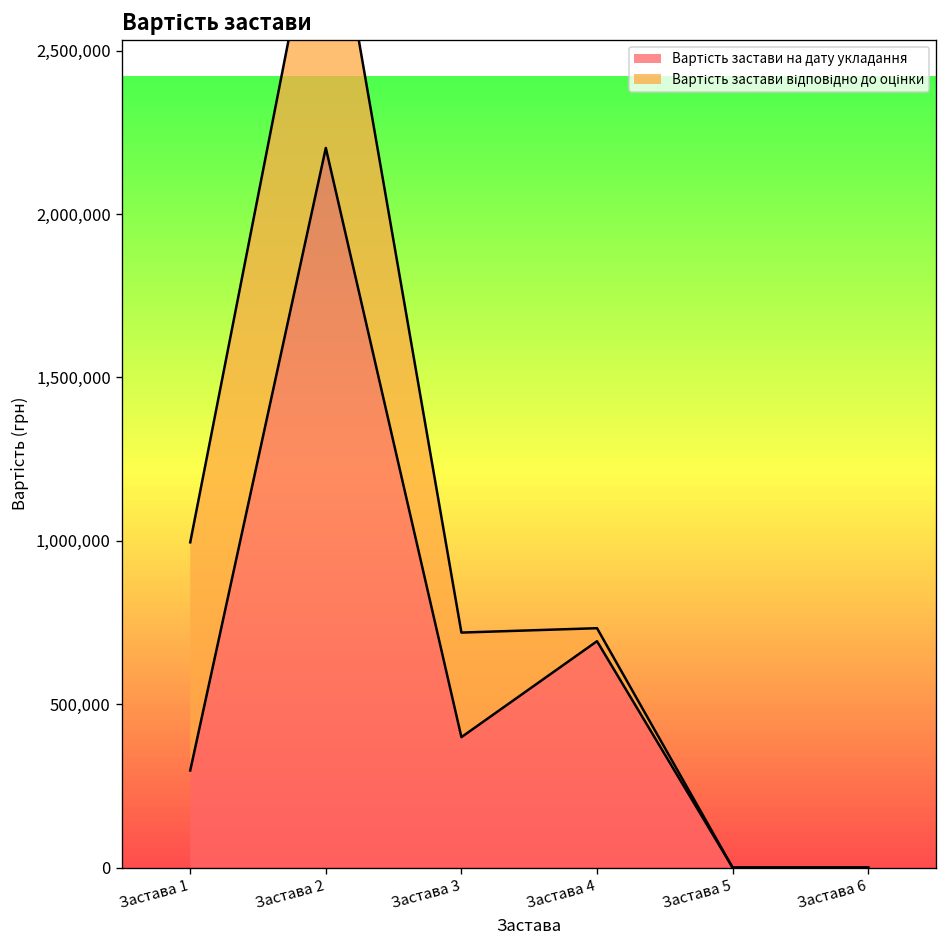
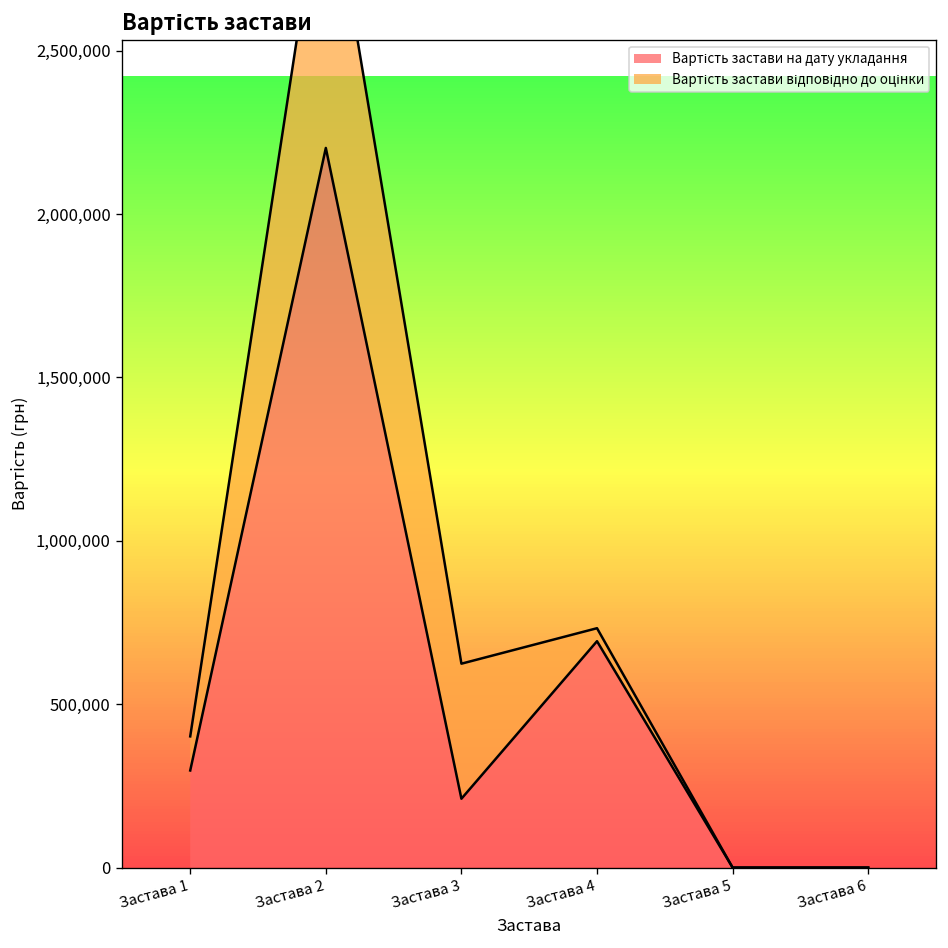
  {
    "Вартість застави на дату укладання": {
      "Застава 1": "300,000",
      "Застава 2": "2,200,000",
-     "Застава 3": "400,000",
+     "Застава 3": "210,000",
      "Застава 4": "690,000"
    },
    "Вартість застави відповідно до оцінки": {
-     "Застава 1": "700,000",
-     "Застава 3": "320,000",
+     "Застава 1": "100,000",
+     "Застава 3": "410,000",
      "Застава 4": "40,000"
    }
  }
